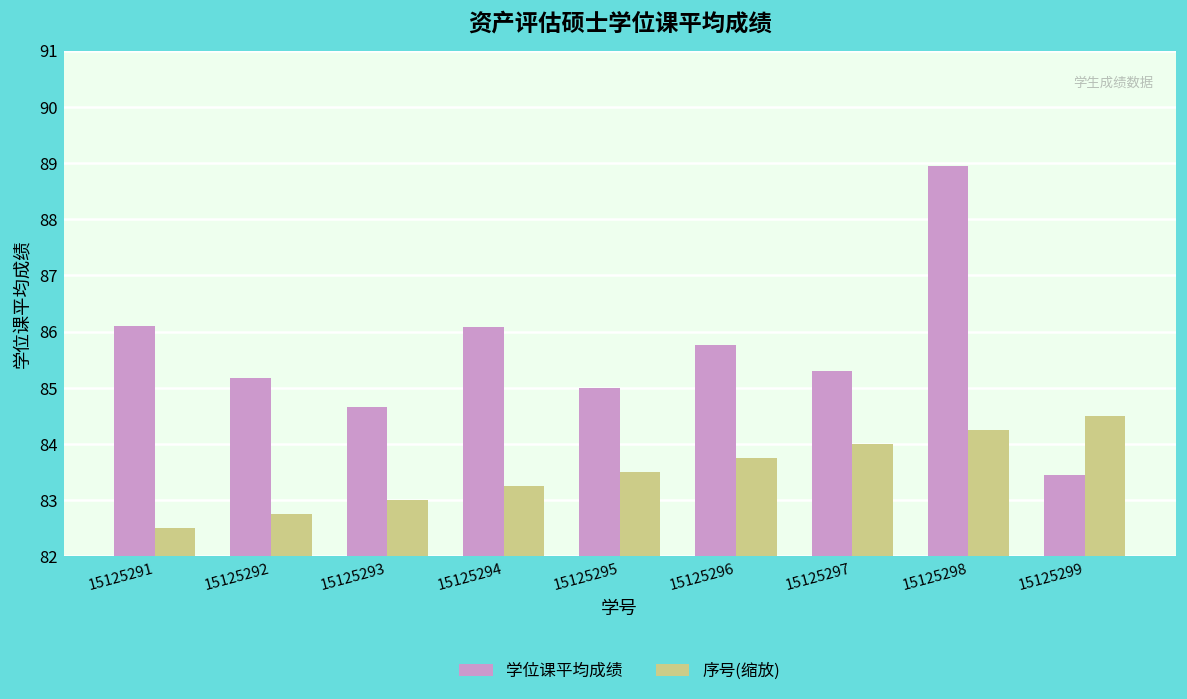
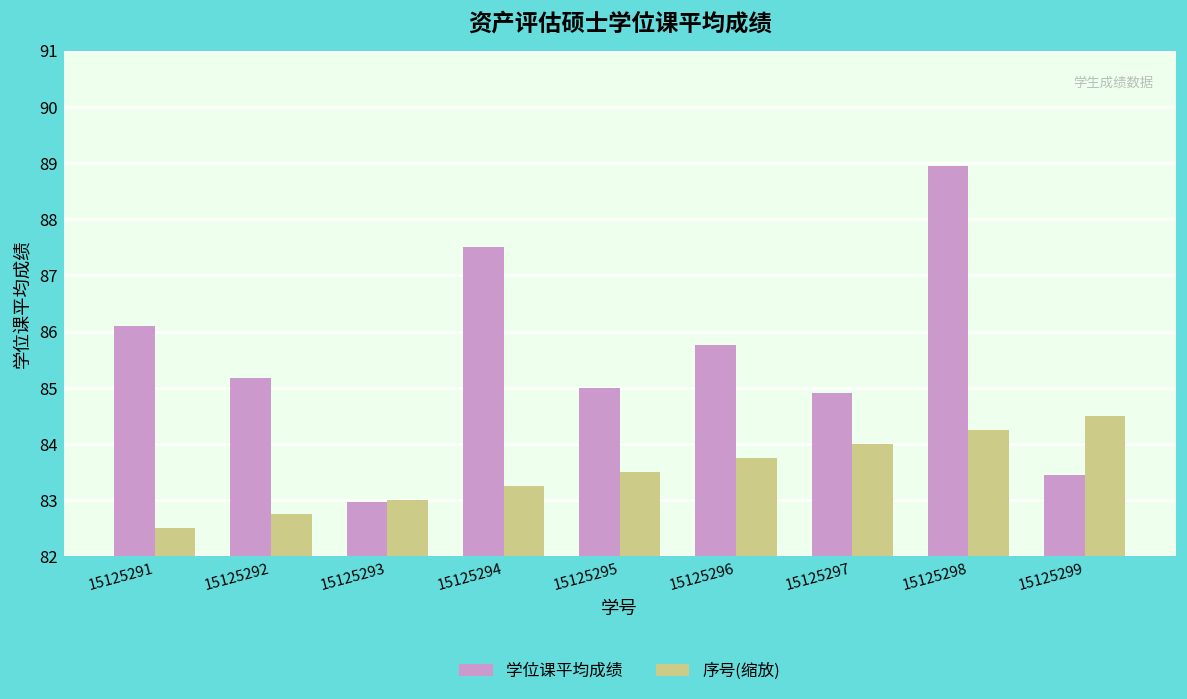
  {
    "学位课平均成绩": {
      "15125291": 86.1,
      "15125292": 85.2,
-     "15125293": 84.7,
-     "15125294": 86.1,
+     "15125293": 83.0,
+     "15125294": 87.5,
      "15125295": 85.0,
      "15125296": 85.8,
-     "15125297": 85.3,
+     "15125297": 84.9,
      "15125298": 88.9,
      "15125299": 83.5
    },
    "序号(缩放)": {
      "15125291": 82.5,
      "15125292": 82.8,
      "15125293": 83.0,
      "15125294": 83.3,
      "15125295": 83.5,
      "15125296": 83.8,
      "15125297": 84.0,
      "15125298": 84.3,
      "15125299": 84.5
    }
  }
